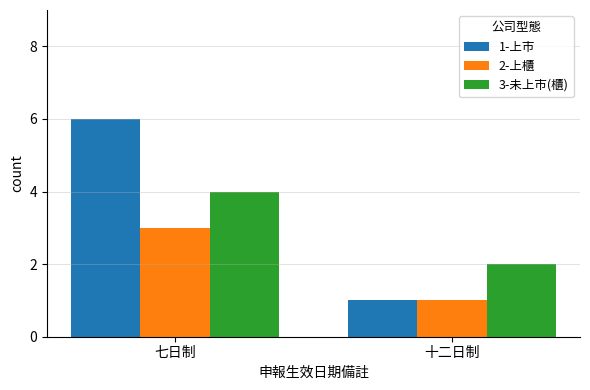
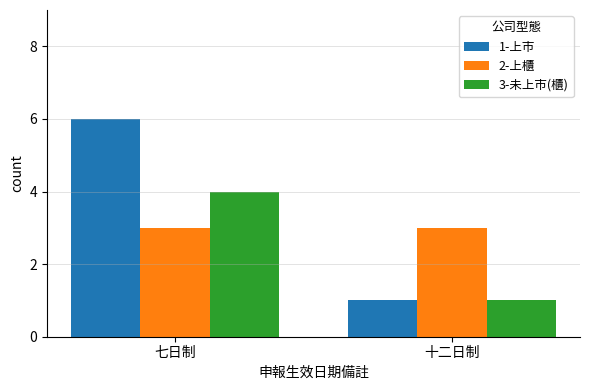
  {
    "1-上市": {
      "七日制": 6,
      "十二日制": 1
    },
    "2-上櫃": {
      "七日制": 3,
-     "十二日制": 1
+     "十二日制": 3
    },
    "3-未上市(櫃)": {
      "七日制": 4,
-     "十二日制": 2
+     "十二日制": 1
    }
  }
